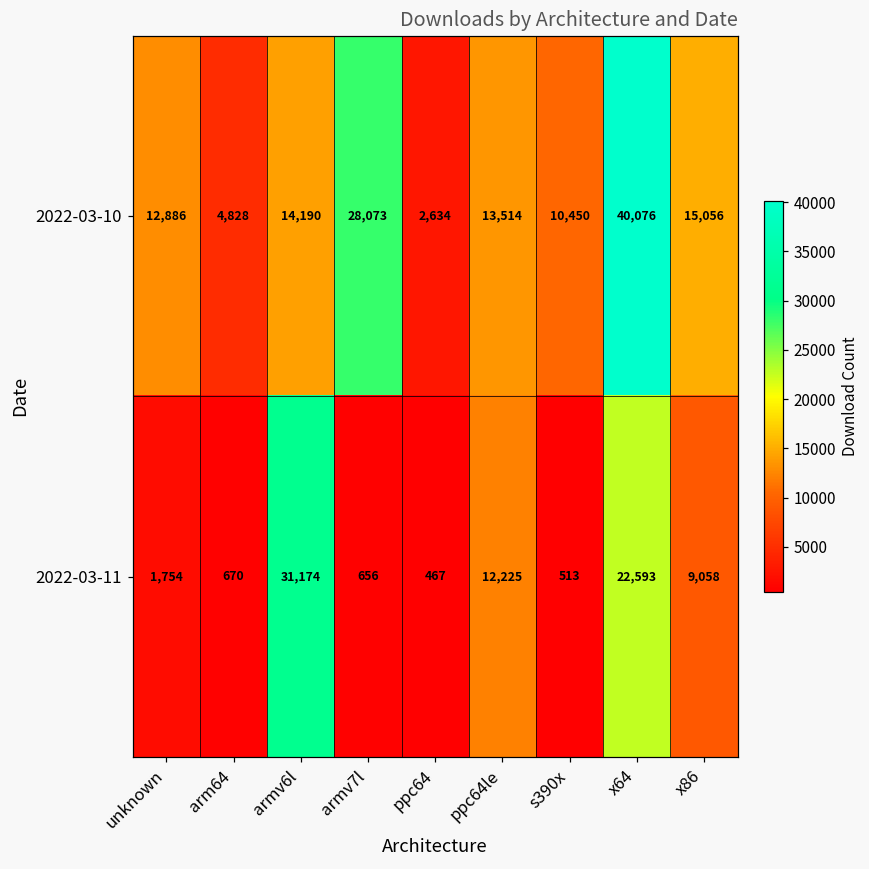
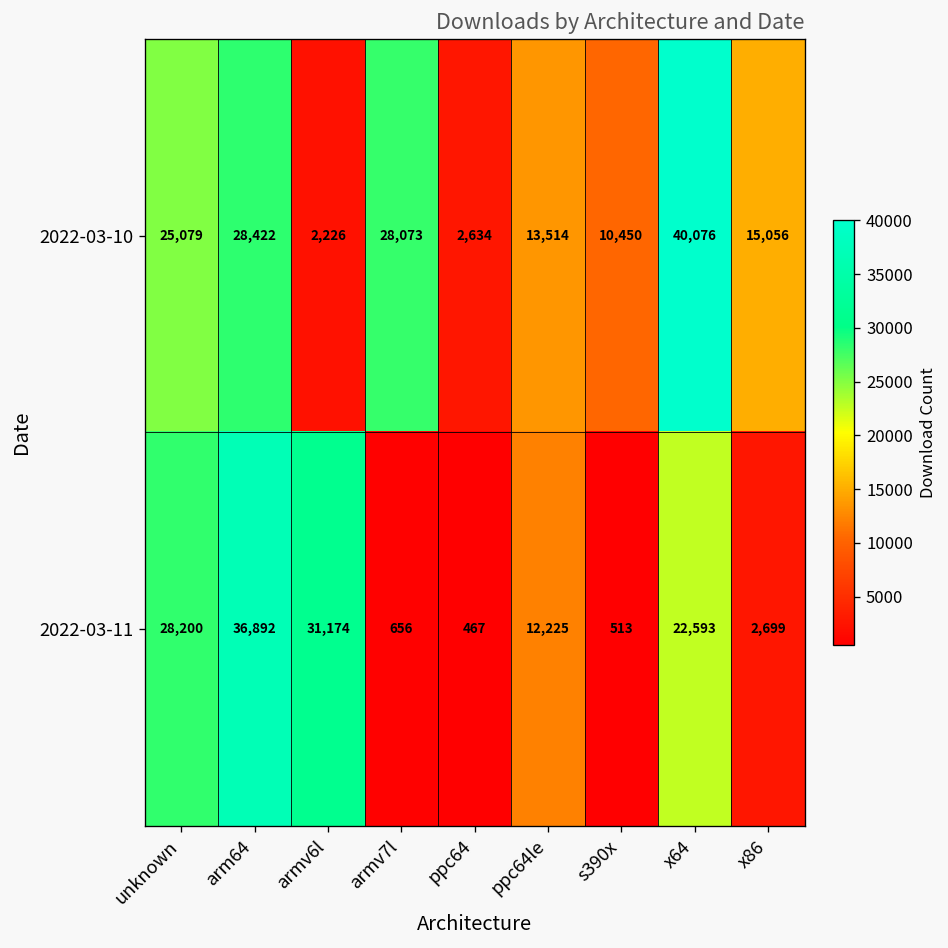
  {
    "2022-03-10": {
-     "unknown": "12,886",
-     "arm64": "4,828",
-     "armv6l": "14,190",
+     "unknown": "25,079",
+     "arm64": "28,422",
+     "armv6l": "2,226",
      "armv7l": "28,073",
      "ppc64": "2,634",
      "ppc64le": "13,514",
      "s390x": "10,450",
      "x64": "40,076",
      "x86": "15,056"
    },
    "2022-03-11": {
-     "unknown": "1,754",
-     "arm64": "670",
+     "unknown": "28,200",
+     "arm64": "36,892",
      "armv6l": "31,174",
      "armv7l": "656",
      "ppc64": "467",
      "ppc64le": "12,225",
      "s390x": "513",
      "x64": "22,593",
-     "x86": "9,058"
+     "x86": "2,699"
    }
  }
